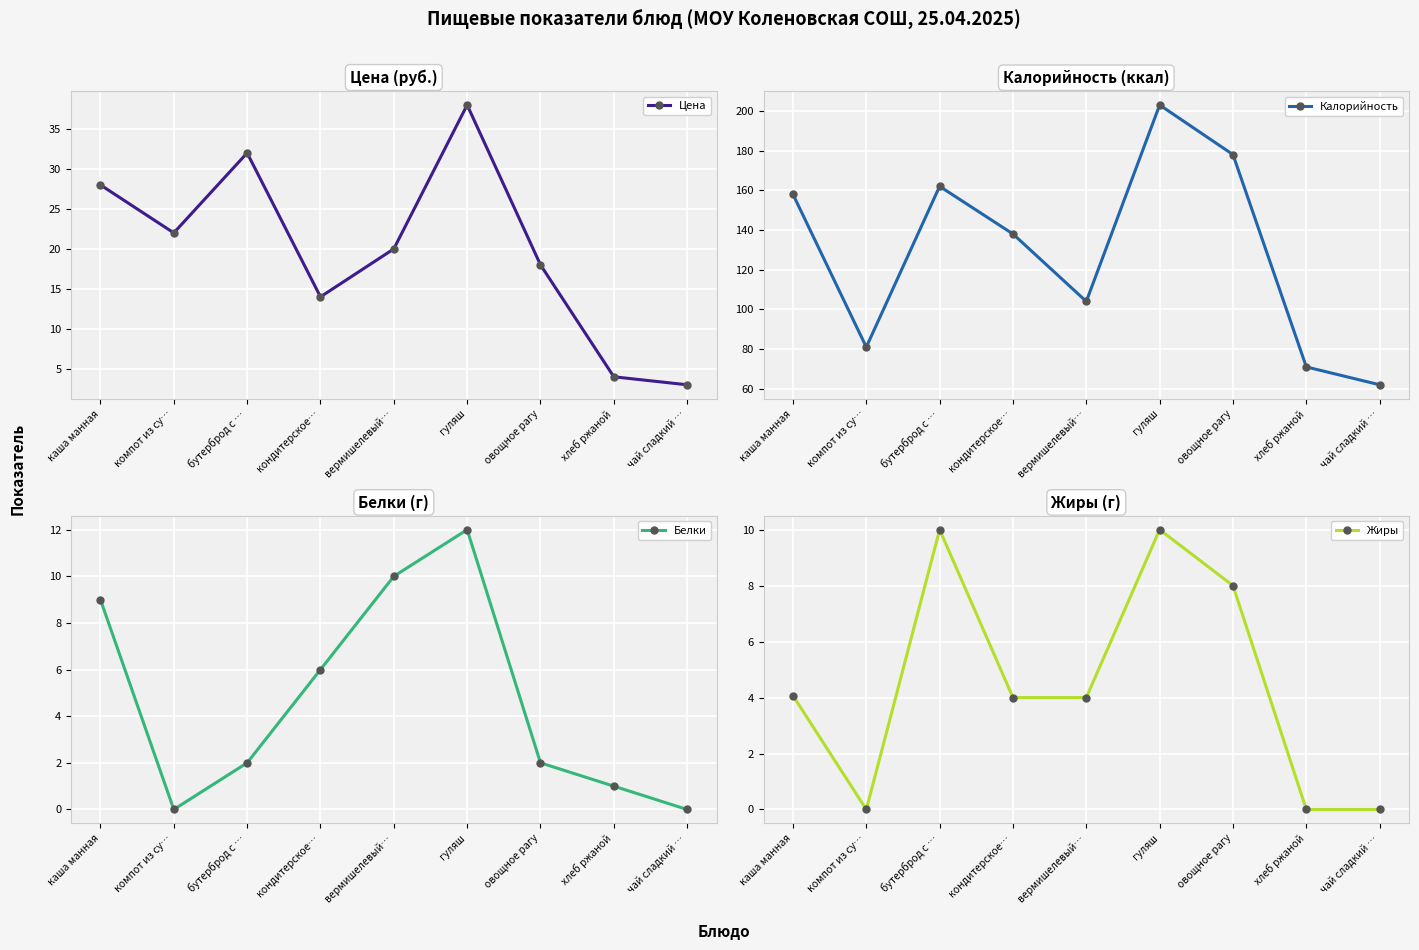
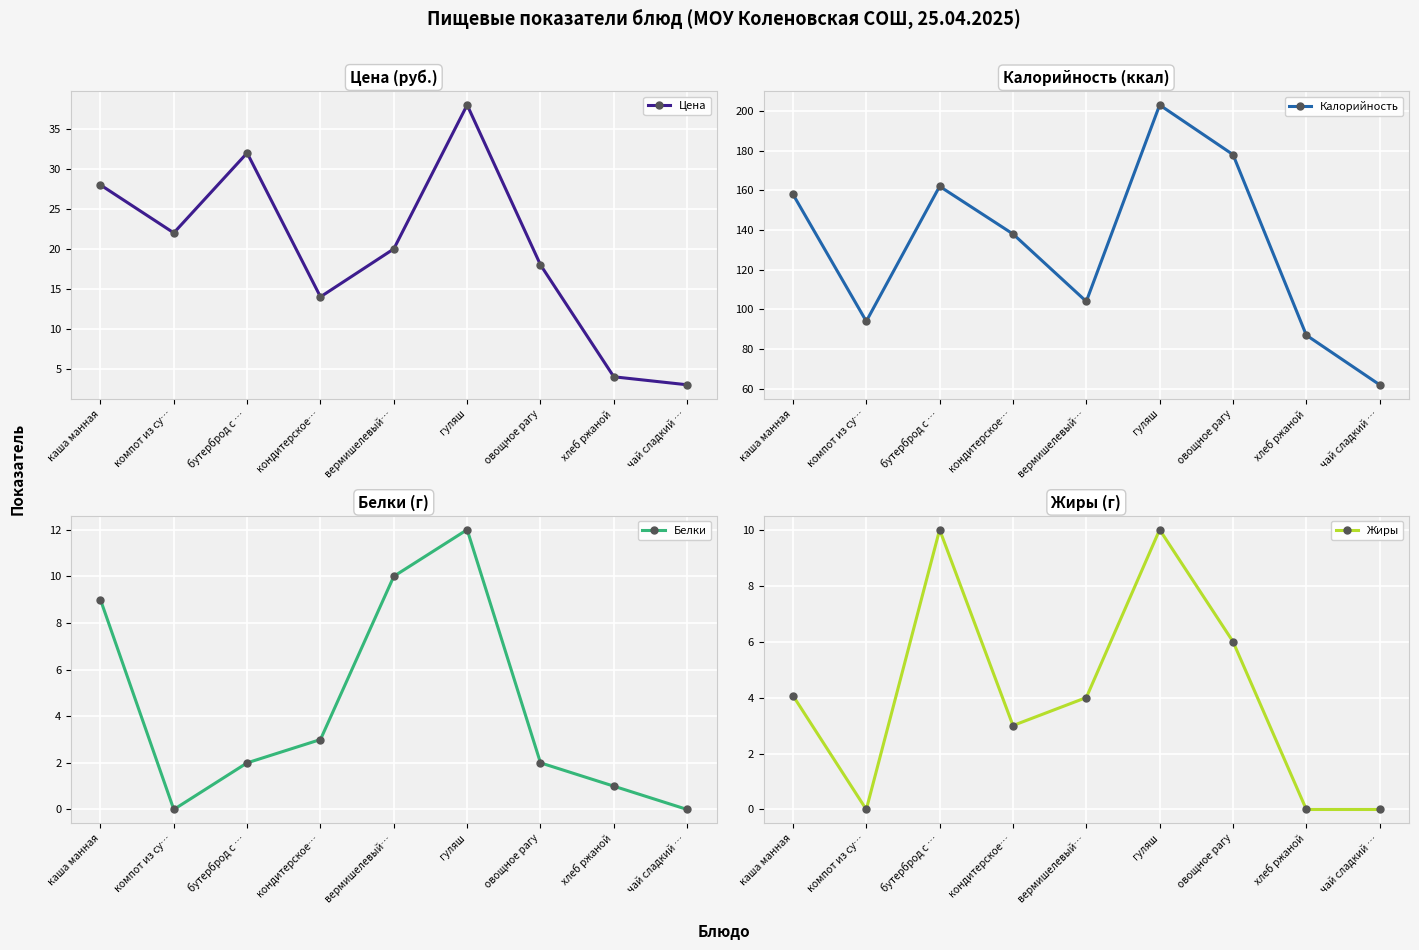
  {
    "Цена (руб.)": {
      "каша манная": 28,
      "компот из су…": 22,
      "бутерброд с …": 32,
      "кондитерское…": 14,
      "вермишелевый…": 20,
      "гуляш": 38,
      "овощное рагу": 18,
      "хлеб ржаной": 4,
      "чай сладкий …": 3
    },
    "Калорийность (ккал)": {
      "каша манная": 158,
-     "компот из су…": 81,
+     "компот из су…": 94,
      "бутерброд с …": 162,
      "кондитерское…": 138,
      "вермишелевый…": 104,
      "гуляш": 203,
      "овощное рагу": 178,
-     "хлеб ржаной": 71,
+     "хлеб ржаной": 87,
      "чай сладкий …": 62
    },
    "Белки (г)": {
      "каша манная": 9,
      "компот из су…": 0,
      "бутерброд с …": 2,
-     "кондитерское…": 6,
+     "кондитерское…": 3,
      "вермишелевый…": 10,
      "гуляш": 12,
      "овощное рагу": 2,
      "хлеб ржаной": 1,
      "чай сладкий …": 0
    },
    "Жиры (г)": {
      "каша манная": 4,
      "компот из су…": 0,
      "бутерброд с …": 10,
-     "кондитерское…": 4,
+     "кондитерское…": 3,
      "вермишелевый…": 4,
      "гуляш": 10,
-     "овощное рагу": 8,
+     "овощное рагу": 6,
      "хлеб ржаной": 0,
      "чай сладкий …": 0
    }
  }
